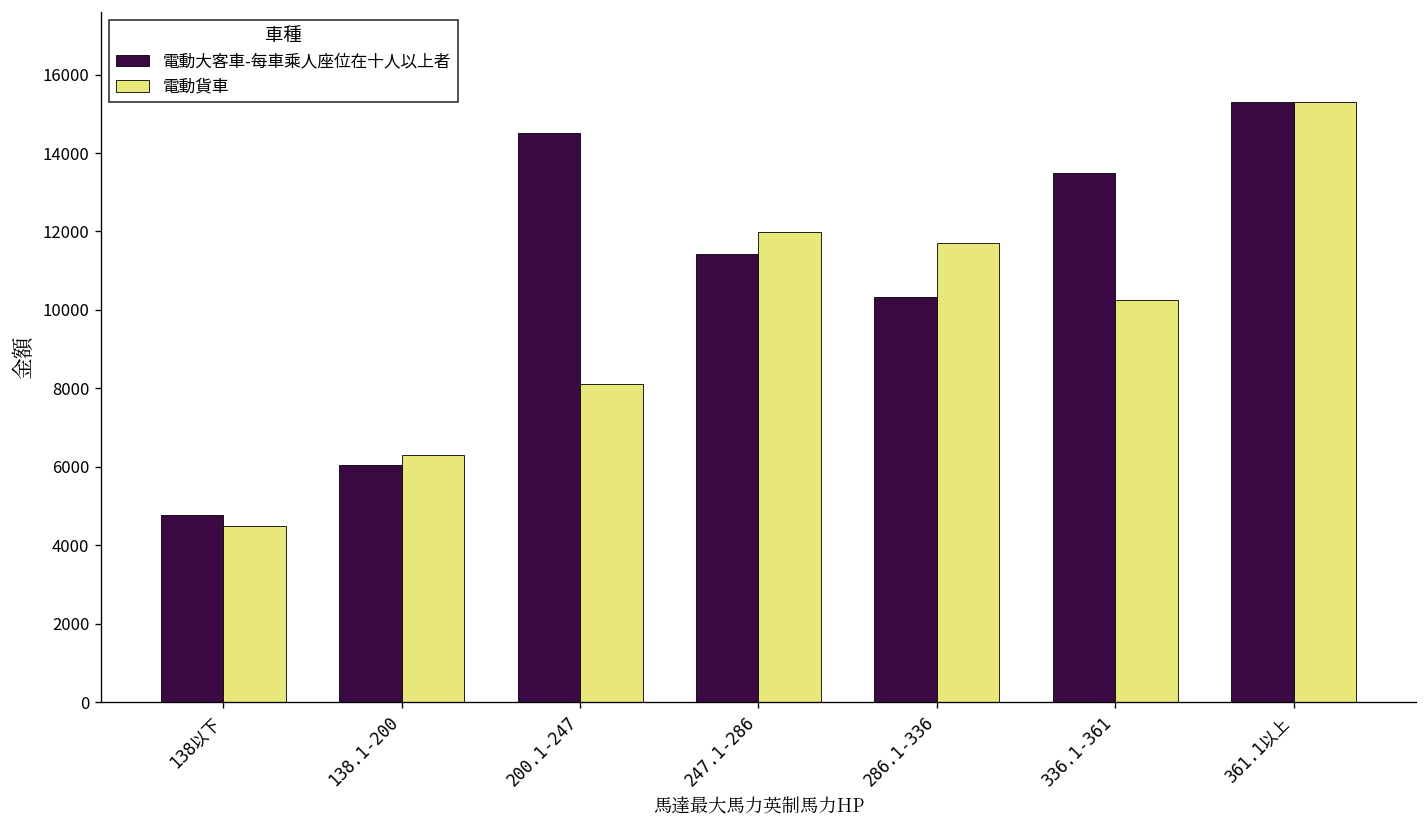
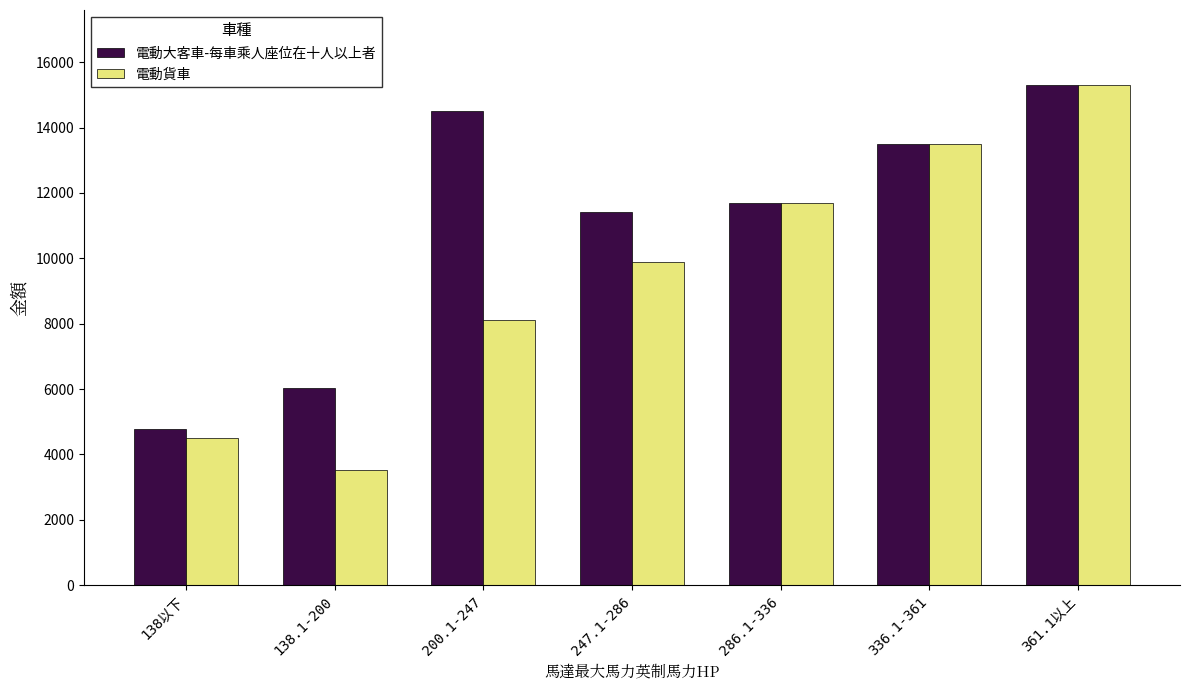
  {
    "電動大客車-每車乘人座位在十人以上者": {
      "138以下": 4800,
      "138.1-200": 6000,
      "200.1-247": 14500,
      "247.1-286": 11400,
-     "286.1-336": 10300,
+     "286.1-336": 11700,
      "336.1-361": 13500,
      "361.1以上": 15300
    },
    "電動貨車": {
      "138以下": 4500,
-     "138.1-200": 6300,
+     "138.1-200": 3500,
      "200.1-247": 8100,
-     "247.1-286": 12000,
+     "247.1-286": 9900,
      "286.1-336": 11700,
-     "336.1-361": 10300,
+     "336.1-361": 13500,
      "361.1以上": 15300
    }
  }
